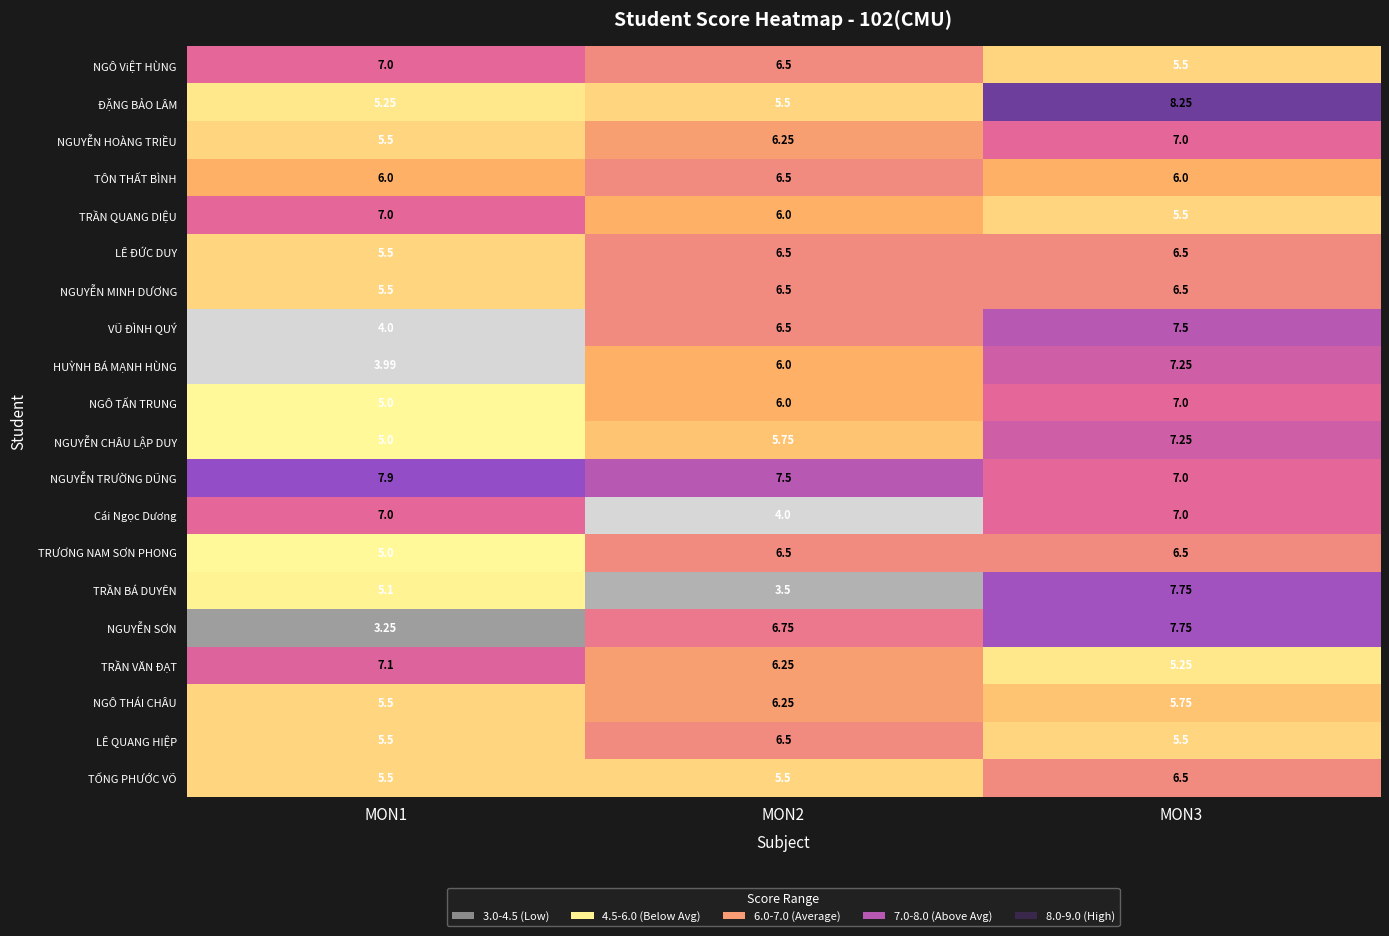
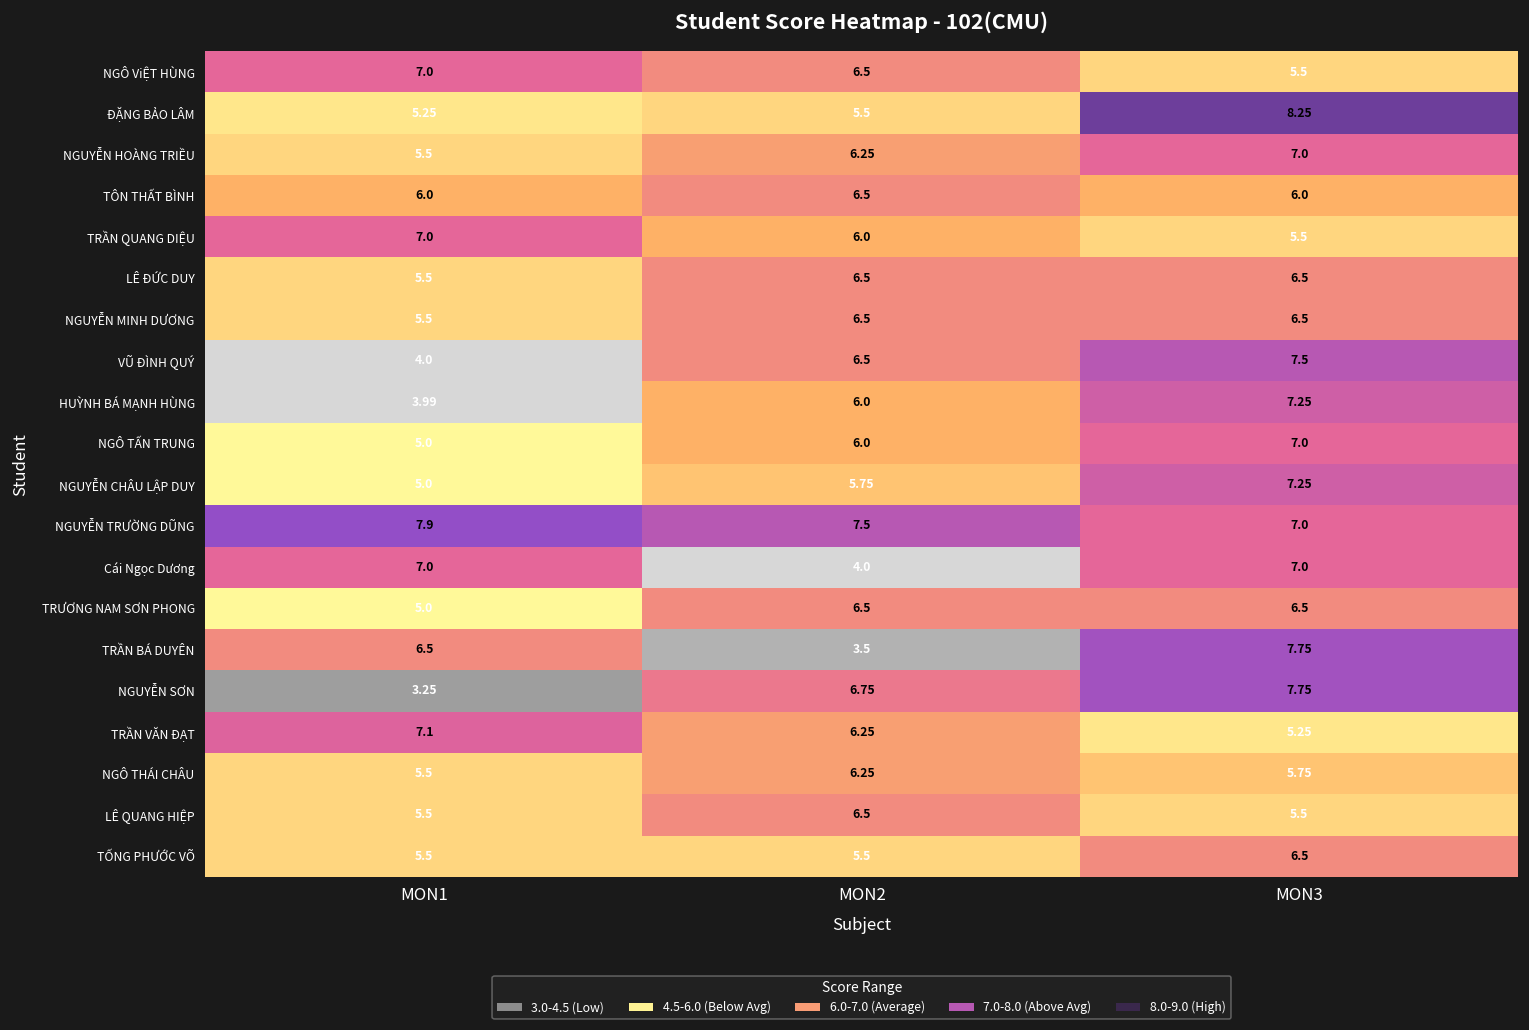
  {
    "NGÔ ViỆT HÙNG": {
      "MON1": 7.0,
      "MON2": 6.5,
      "MON3": 5.5
    },
    "ĐẶNG BẢO LÂM": {
      "MON1": 5.25,
      "MON2": 5.5,
      "MON3": 8.25
    },
    "NGUYỄN HOÀNG TRIỀU": {
      "MON1": 5.5,
      "MON2": 6.25,
      "MON3": 7.0
    },
    "TÔN THẤT BÌNH": {
      "MON1": 6.0,
      "MON2": 6.5,
      "MON3": 6.0
    },
    "TRẦN QUANG DIỆU": {
      "MON1": 7.0,
      "MON2": 6.0,
      "MON3": 5.5
    },
    "LÊ ĐỨC DUY": {
      "MON1": 5.5,
      "MON2": 6.5,
      "MON3": 6.5
    },
    "NGUYỄN MINH DƯƠNG": {
      "MON1": 5.5,
      "MON2": 6.5,
      "MON3": 6.5
    },
    "VŨ ĐÌNH QUÝ": {
      "MON2": 6.5,
      "MON3": 7.5
    },
    "HUỲNH BÁ MẠNH HÙNG": {
      "MON2": 6.0,
      "MON3": 7.25
    },
    "NGÔ TẤN TRUNG": {
      "MON1": 5.0,
      "MON2": 6.0,
      "MON3": 7.0
    },
    "NGUYỄN CHÂU LẬP DUY": {
      "MON1": 5.0,
      "MON2": 5.75,
      "MON3": 7.25
    },
    "NGUYỄN TRƯỜNG DŨNG": {
      "MON1": 7.9,
      "MON2": 7.5,
      "MON3": 7.0
    },
    "Cái Ngọc Dương": {
      "MON1": 7.0,
      "MON3": 7.0
    },
    "TRƯƠNG NAM SƠN PHONG": {
      "MON1": 5.0,
      "MON2": 6.5,
      "MON3": 6.5
    },
    "TRẦN BÁ DUYÊN": {
-     "MON1": 5.1,
+     "MON1": 6.5,
      "MON2": 3.5,
      "MON3": 7.75
    },
    "NGUYỄN SƠN": {
      "MON1": 3.25,
      "MON2": 6.75,
      "MON3": 7.75
    },
    "TRẦN VĂN ĐẠT": {
      "MON1": 7.1,
      "MON2": 6.25,
      "MON3": 5.25
    },
    "NGÔ THÁI CHÂU": {
      "MON1": 5.5,
      "MON2": 6.25,
      "MON3": 5.75
    },
    "LÊ QUANG HIỆP": {
      "MON1": 5.5,
      "MON2": 6.5,
      "MON3": 5.5
    },
    "TỐNG PHƯỚC VÕ": {
      "MON1": 5.5,
      "MON2": 5.5,
      "MON3": 6.5
    }
  }
